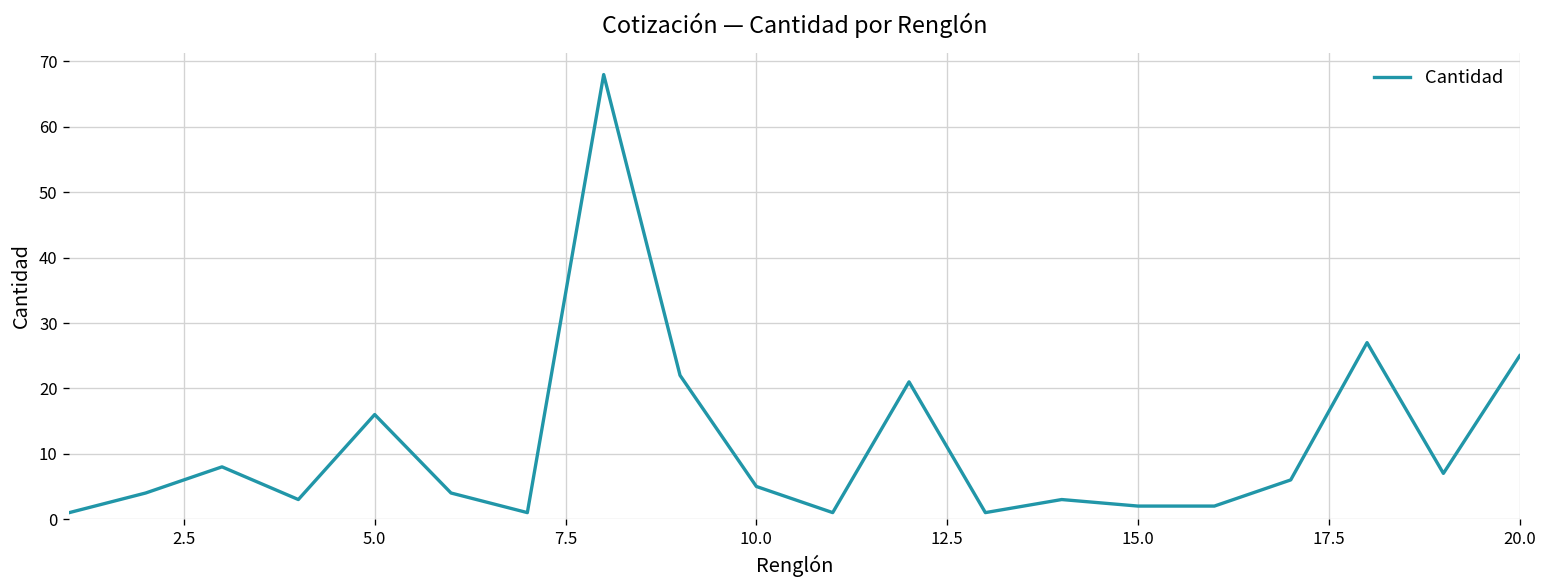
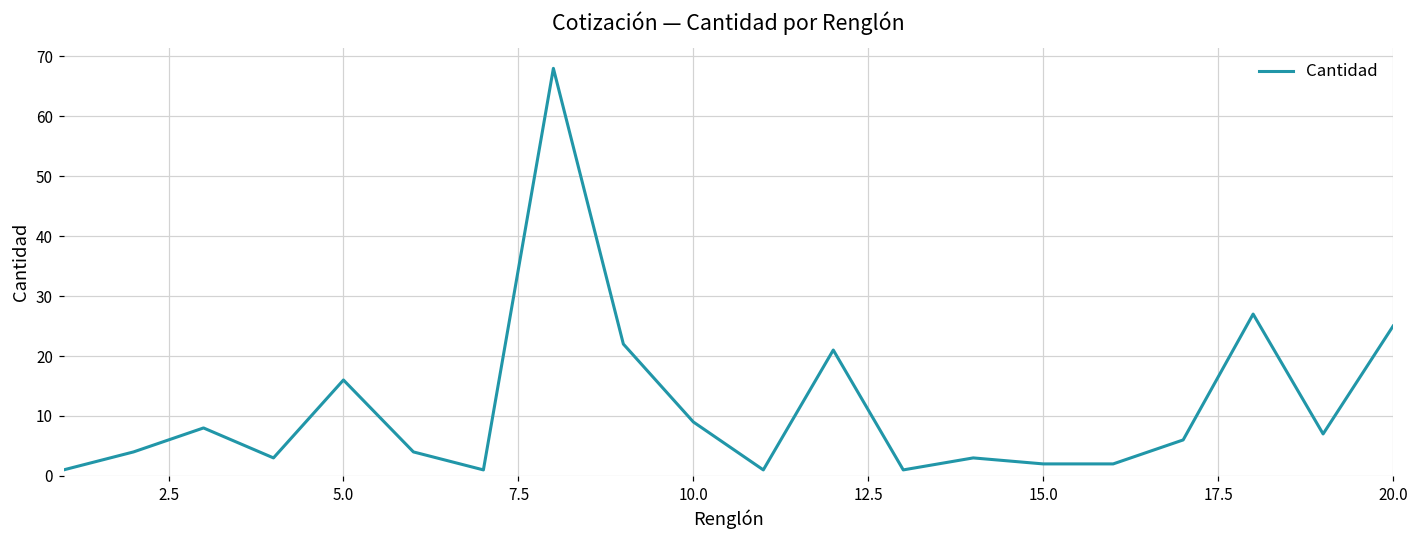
  {
    "5.0": 16,
-   "10.0": 5,
+   "10.0": 9,
    "15.0": 2,
    "20.0": 25
  }
